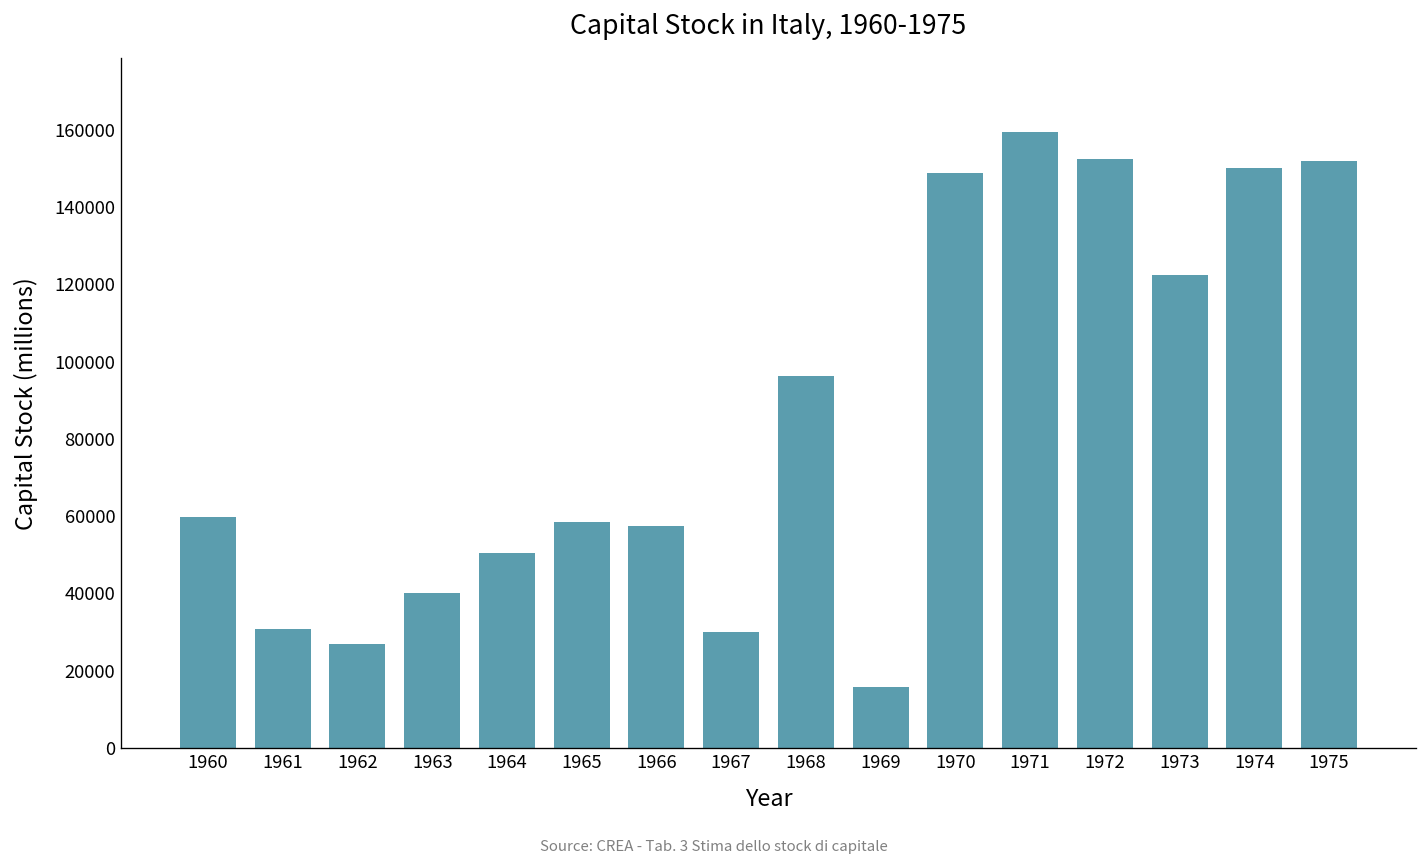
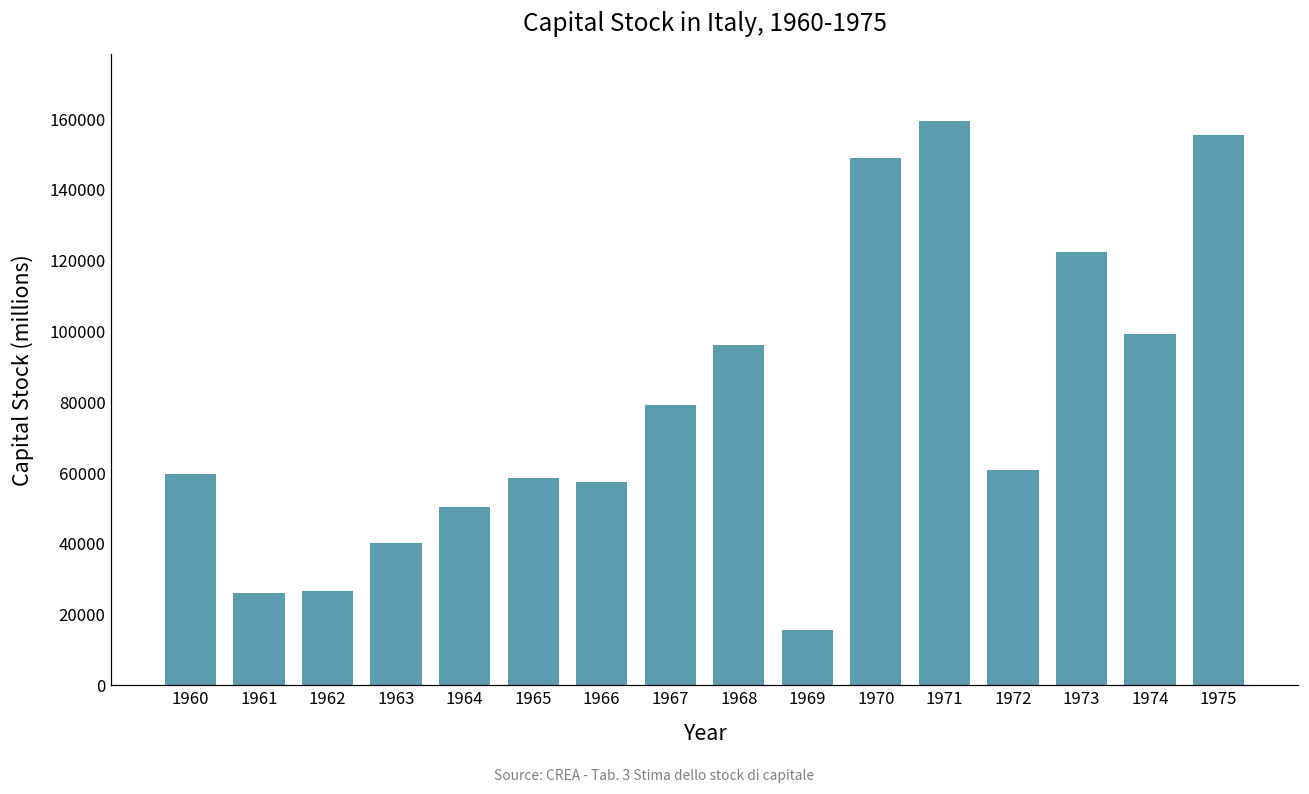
  {
    "1960": 60000,
-   "1961": 31000,
+   "1961": 26000,
    "1962": 27000,
    "1963": 40000,
    "1964": 50000,
    "1965": 58000,
    "1966": 57000,
-   "1967": 30000,
+   "1967": 79000,
    "1968": 96000,
    "1969": 16000,
    "1970": 149000,
    "1971": 159000,
-   "1972": 152000,
+   "1972": 61000,
    "1973": 122000,
-   "1974": 150000,
-   "1975": 152000
+   "1974": 99000,
+   "1975": 155000
  }
